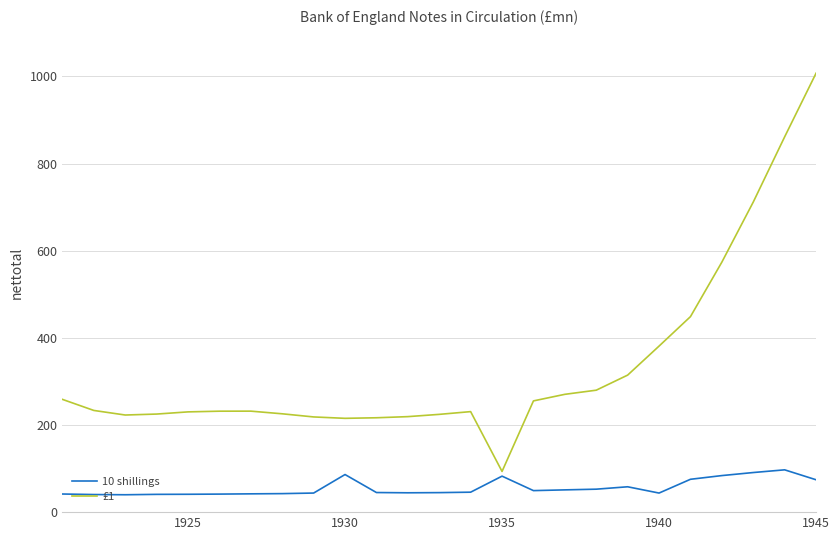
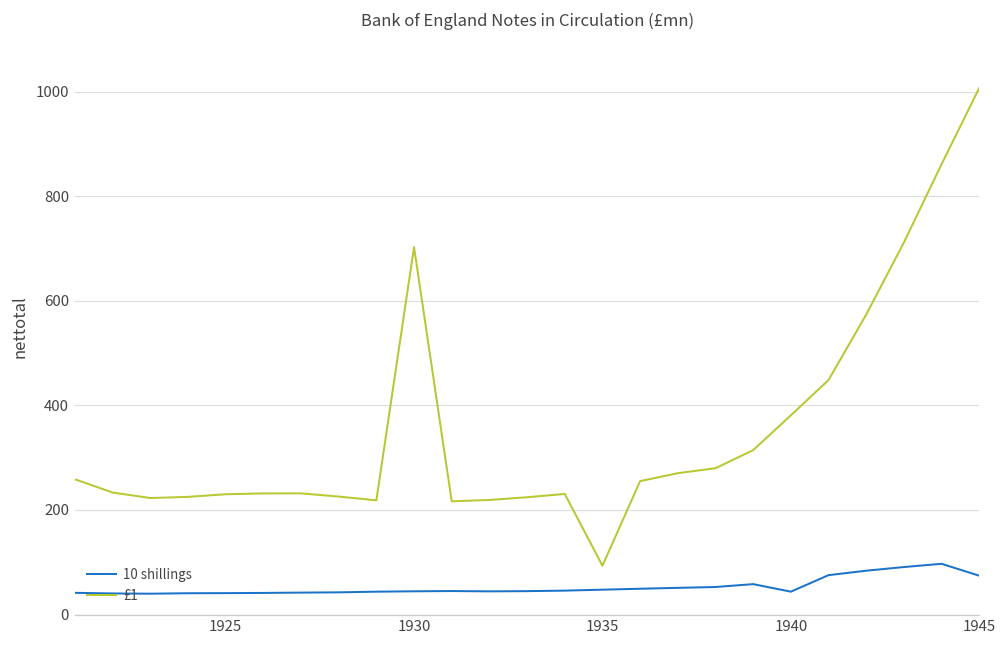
  {
    "10 shillings": {
      "1925": 40,
-     "1930": 90,
-     "1935": 80,
+     "1930": 40,
+     "1935": 50,
      "1940": 40,
      "1945": 70
    },
    "£1": {
      "1925": 230,
-     "1930": 220,
+     "1930": 700,
      "1935": 90,
      "1940": 380,
      "1945": 1010
    }
  }
